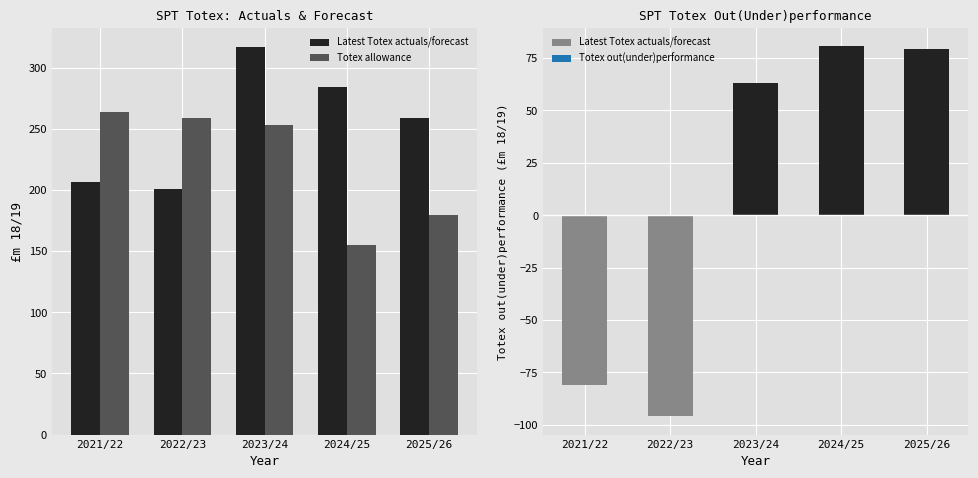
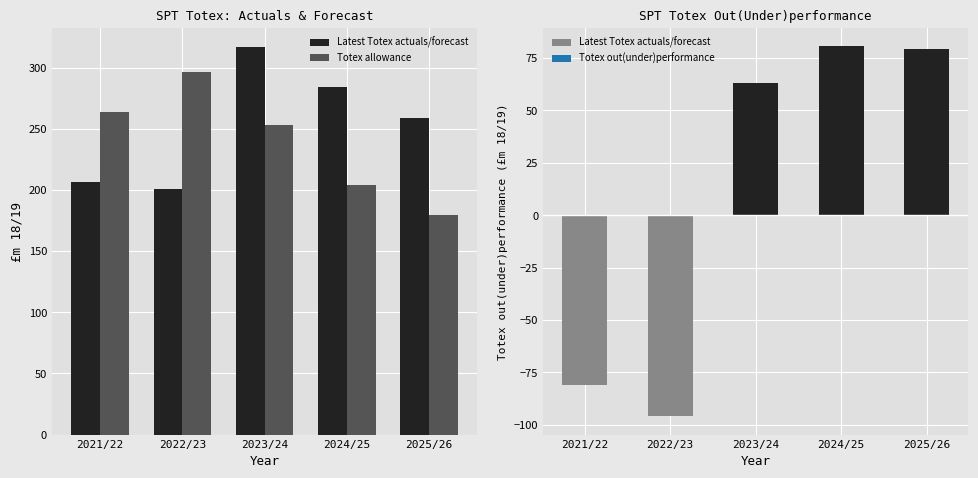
  {
    "SPT Totex: Actuals & Forecast": {
      "Totex allowance": {
        "2021/22": 264,
-       "2022/23": 259,
+       "2022/23": 296,
        "2023/24": 253,
-       "2024/25": 155,
+       "2024/25": 204,
        "2025/26": 179
      }
    },
    "SPT Totex Out(Under)performance": {
      "2021/22": -81,
      "2022/23": -96,
      "2023/24": 63,
      "2024/25": 81,
      "2025/26": 80
    }
  }
